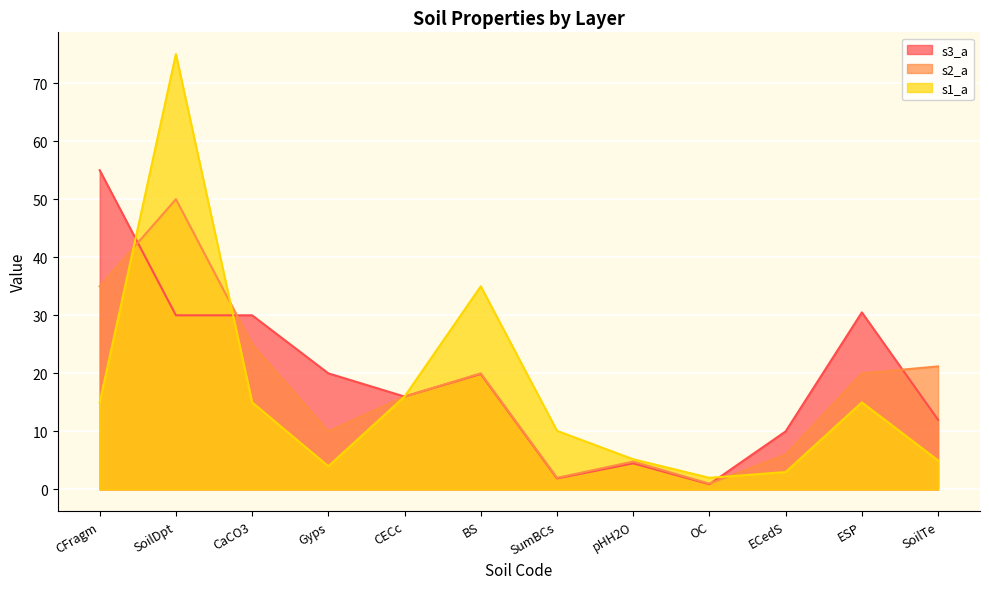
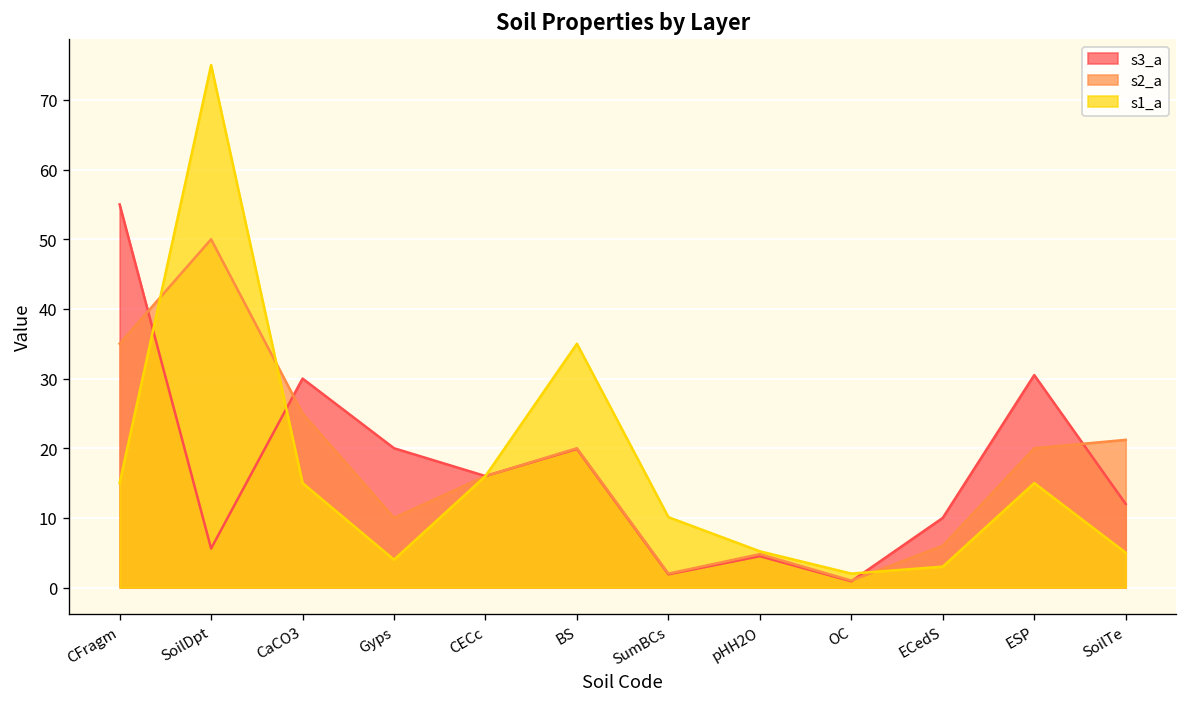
  {
    "s3_a": {
      "CFragm": 55,
-     "SoilDpt": 30,
+     "SoilDpt": 6,
      "CaCO3": 30,
      "Gyps": 20,
      "ECedS": 10,
      "ESP": 31,
      "SoilTe": 12
    },
    "s2_a": {
      "CFragm": 35,
      "SoilDpt": 50,
      "CaCO3": 25,
      "Gyps": 10,
      "ECedS": 6,
      "ESP": 20,
      "SoilTe": 21
    },
    "s1_a": {
      "CFragm": 15,
      "SoilDpt": 75,
      "CaCO3": 15,
      "Gyps": 4,
      "BS": 35,
      "SumBCs": 10,
      "OC": 2,
      "ECedS": 3,
      "ESP": 15,
      "SoilTe": 5
    }
  }
